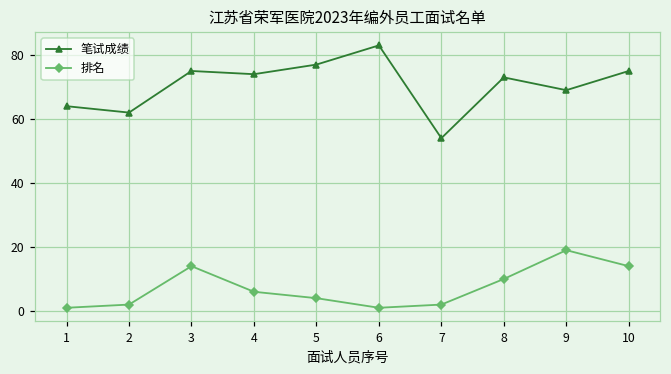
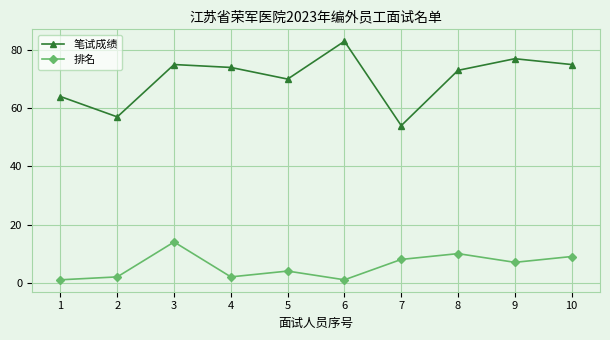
  {
    "笔试成绩": {
      "1": 64,
-     "2": 62,
+     "2": 57,
      "3": 75,
      "4": 74,
-     "5": 77,
+     "5": 70,
      "6": 83,
      "7": 54,
      "8": 73,
-     "9": 69,
+     "9": 77,
      "10": 75
    },
    "排名": {
      "1": 1,
      "2": 2,
      "3": 14,
-     "4": 6,
+     "4": 2,
      "5": 4,
      "6": 1,
-     "7": 2,
+     "7": 8,
      "8": 10,
-     "9": 19,
-     "10": 14
+     "9": 7,
+     "10": 9
    }
  }
